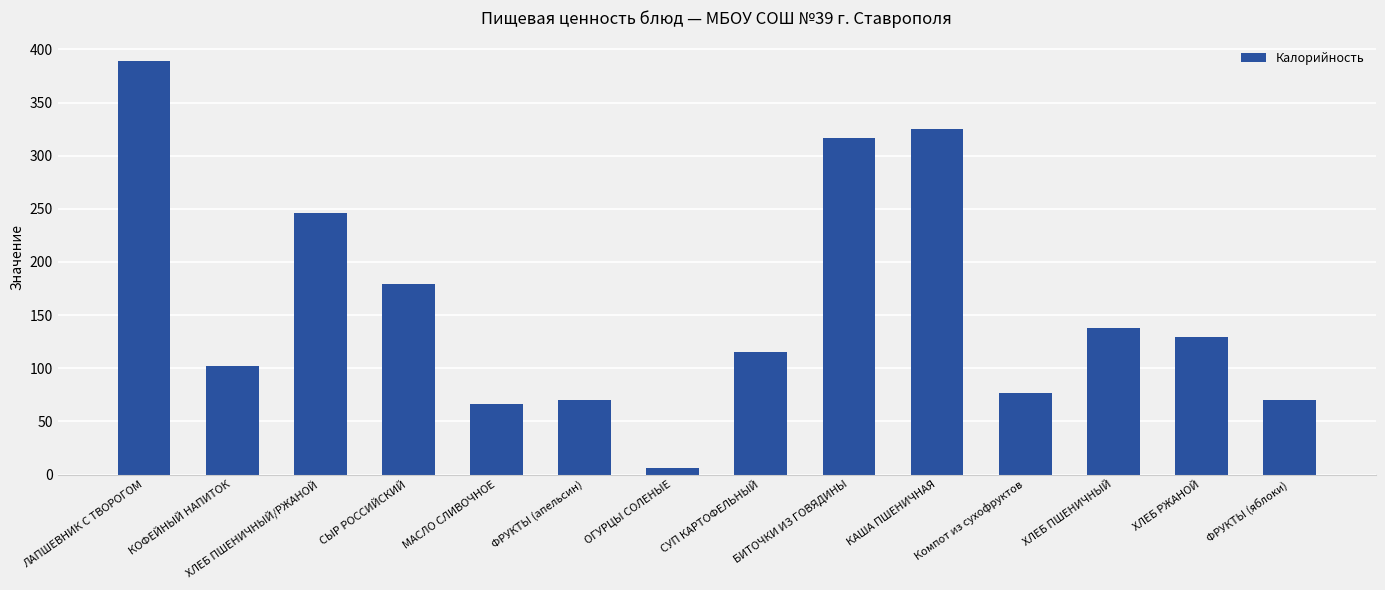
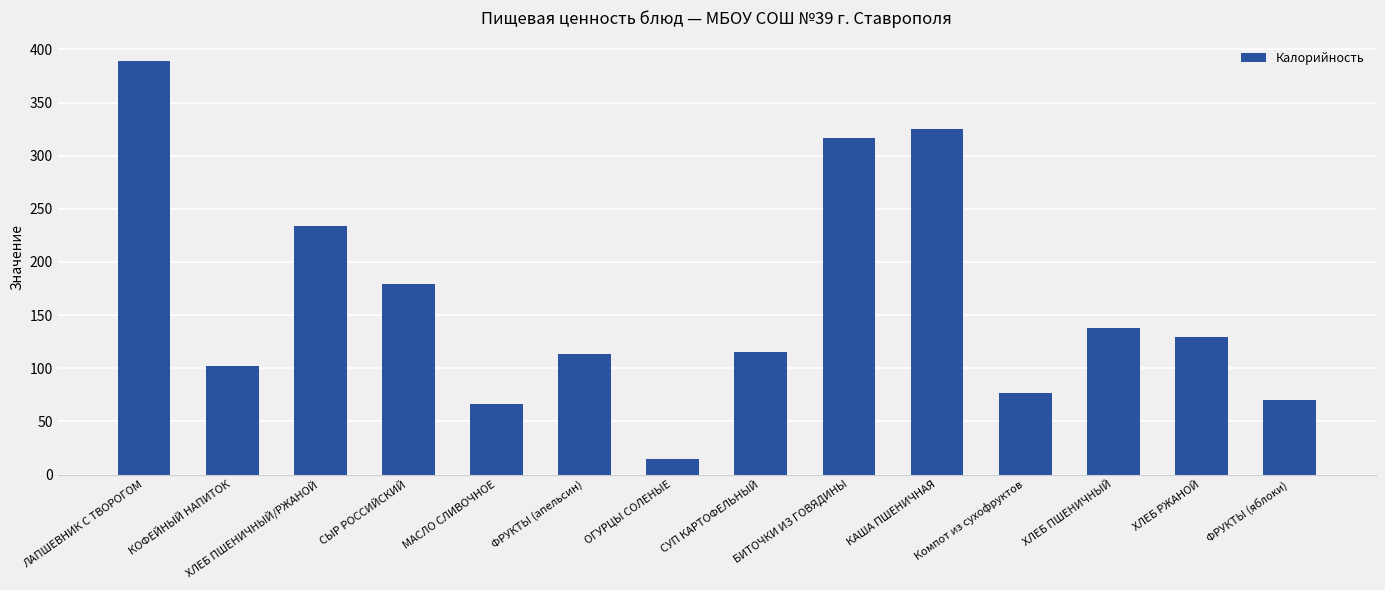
  {
    "ЛАПШЕВНИК С ТВОРОГОМ": 389,
    "КОФЕЙНЫЙ НАПИТОК": 102,
-   "ХЛЕБ ПШЕНИЧНЫЙ/РЖАНОЙ": 246,
+   "ХЛЕБ ПШЕНИЧНЫЙ/РЖАНОЙ": 234,
    "СЫР РОССИЙСКИЙ": 179,
    "МАСЛО СЛИВОЧНОЕ": 66,
-   "ФРУКТЫ (апельсин)": 70,
-   "ОГУРЦЫ СОЛЕНЫЕ": 6,
+   "ФРУКТЫ (апельсин)": 113,
+   "ОГУРЦЫ СОЛЕНЫЕ": 15,
    "СУП КАРТОФЕЛЬНЫЙ": 115,
    "БИТОЧКИ ИЗ ГОВЯДИНЫ": 317,
    "КАША ПШЕНИЧНАЯ": 325,
    "Компот из сухофруктов": 77,
    "ХЛЕБ ПШЕНИЧНЫЙ": 138,
    "ХЛЕБ РЖАНОЙ": 129,
    "ФРУКТЫ (яблоки)": 70
  }
